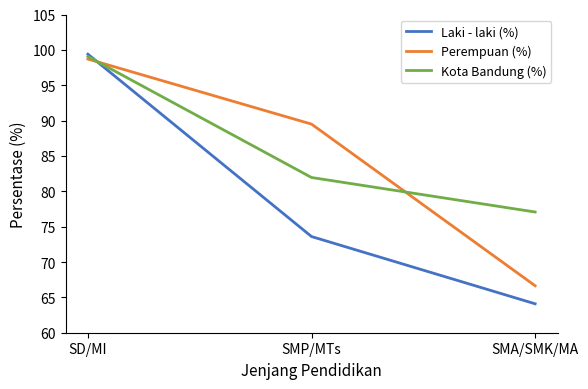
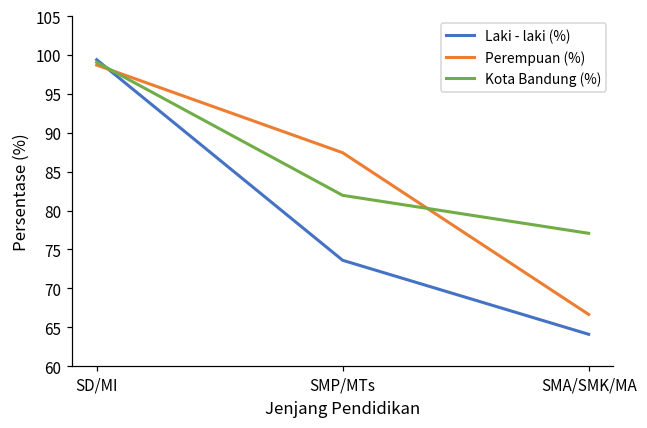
  {
    "Laki - laki (%)": {
      "SMP/MTs": 74,
      "SMA/SMK/MA": 64
    },
    "Perempuan (%)": {
      "SD/MI": 99,
-     "SMP/MTs": 90,
+     "SMP/MTs": 87,
      "SMA/SMK/MA": 67
    },
    "Kota Bandung (%)": {
      "SMP/MTs": 82,
      "SMA/SMK/MA": 77
    }
  }
